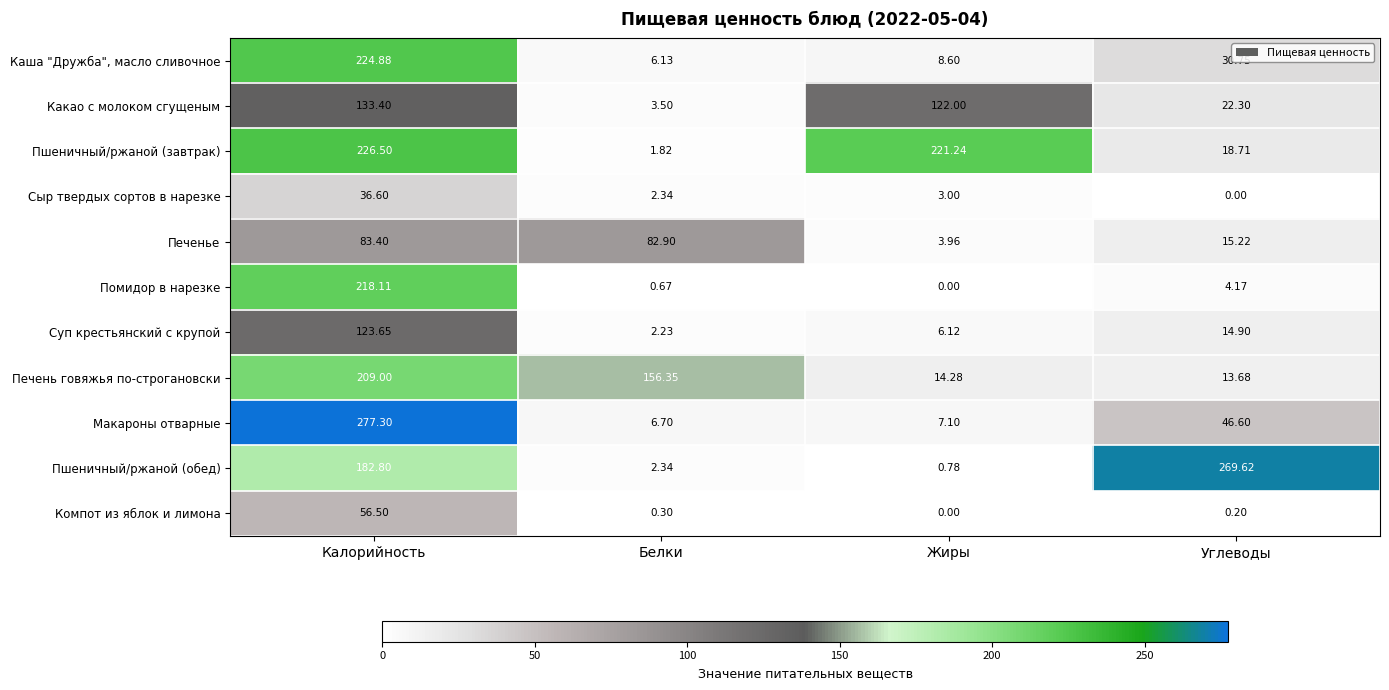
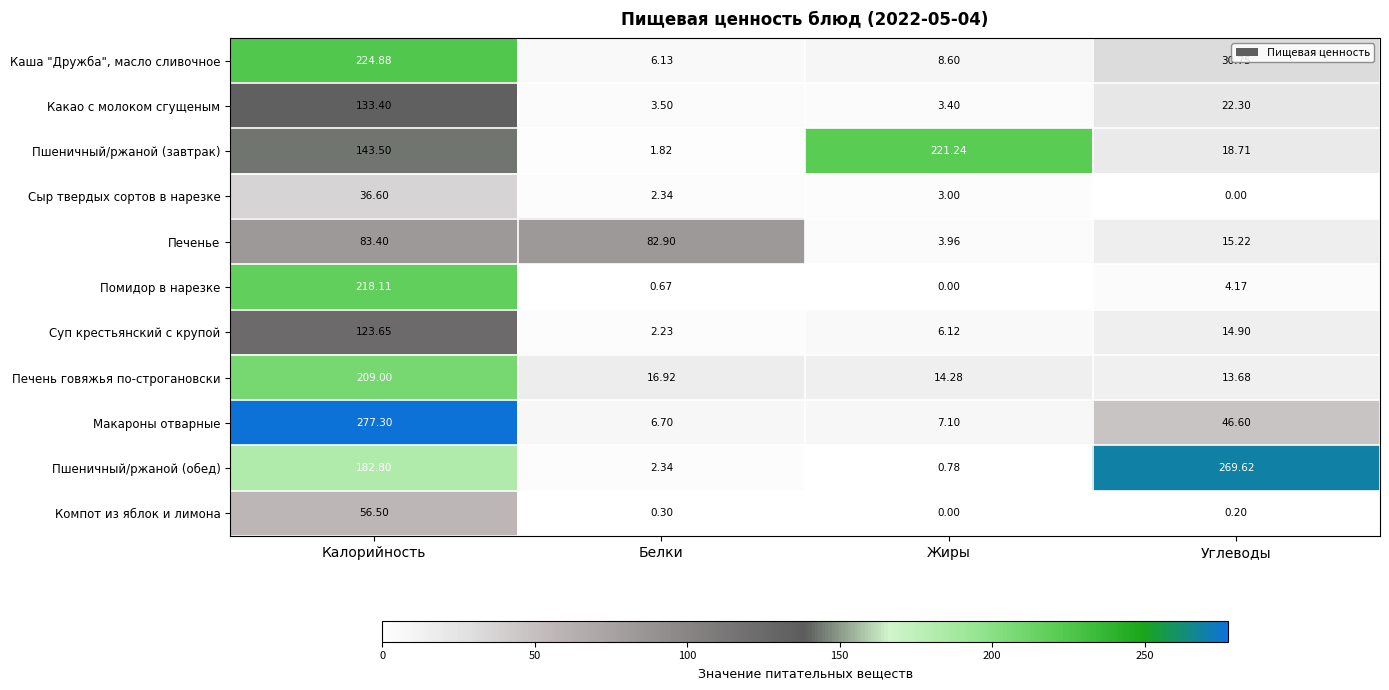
  {
    "Каша \"Дружба\", масло сливочное": {
      "Калорийность": 224.88,
      "Белки": 6.13,
      "Жиры": 8.60
    },
    "Какао с молоком сгущеным": {
      "Калорийность": 133.40,
      "Белки": 3.50,
-     "Жиры": 122.00,
+     "Жиры": 3.40,
      "Углеводы": 22.30
    },
    "Пшеничный/ржаной (завтрак)": {
-     "Калорийность": 226.50,
+     "Калорийность": 143.50,
      "Белки": 1.82,
      "Жиры": 221.24,
      "Углеводы": 18.71
    },
    "Сыр твердых сортов в нарезке": {
      "Калорийность": 36.60,
      "Белки": 2.34,
      "Жиры": 3.00,
      "Углеводы": 0.00
    },
    "Печенье": {
      "Калорийность": 83.40,
      "Белки": 82.90,
      "Жиры": 3.96,
      "Углеводы": 15.22
    },
    "Помидор в нарезке": {
      "Калорийность": 218.11,
      "Белки": 0.67,
      "Жиры": 0.00,
      "Углеводы": 4.17
    },
    "Суп крестьянский с крупой": {
      "Калорийность": 123.65,
      "Белки": 2.23,
      "Жиры": 6.12,
      "Углеводы": 14.90
    },
    "Печень говяжья по-строгановски": {
      "Калорийность": 209.00,
-     "Белки": 156.35,
+     "Белки": 16.92,
      "Жиры": 14.28,
      "Углеводы": 13.68
    },
    "Макароны отварные": {
      "Калорийность": 277.30,
      "Белки": 6.70,
      "Жиры": 7.10,
      "Углеводы": 46.60
    },
    "Пшеничный/ржаной (обед)": {
      "Калорийность": 182.80,
      "Белки": 2.34,
      "Жиры": 0.78,
      "Углеводы": 269.62
    },
    "Компот из яблок и лимона": {
      "Калорийность": 56.50,
      "Белки": 0.30,
      "Жиры": 0.00,
      "Углеводы": 0.20
    }
  }
